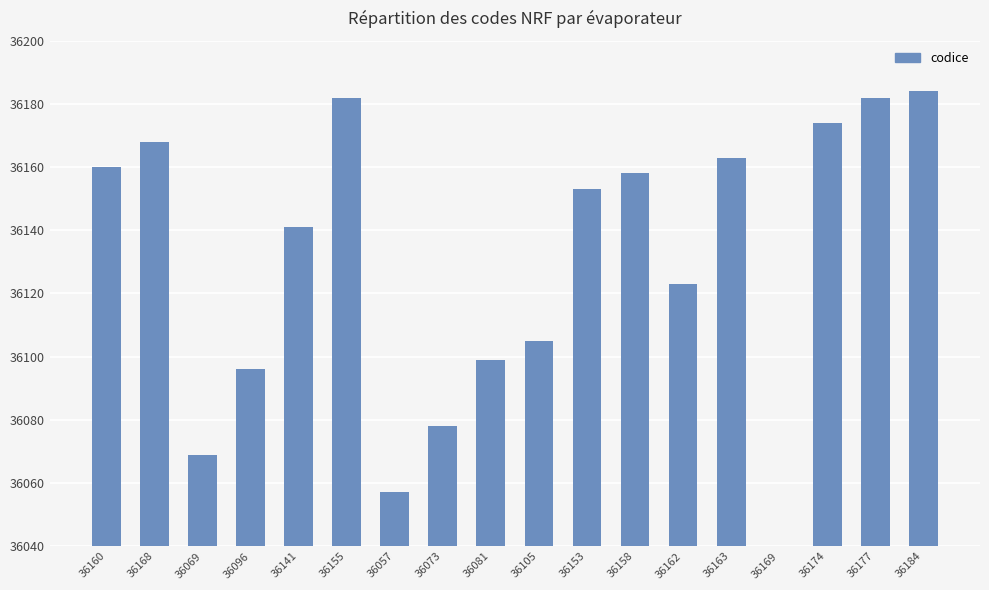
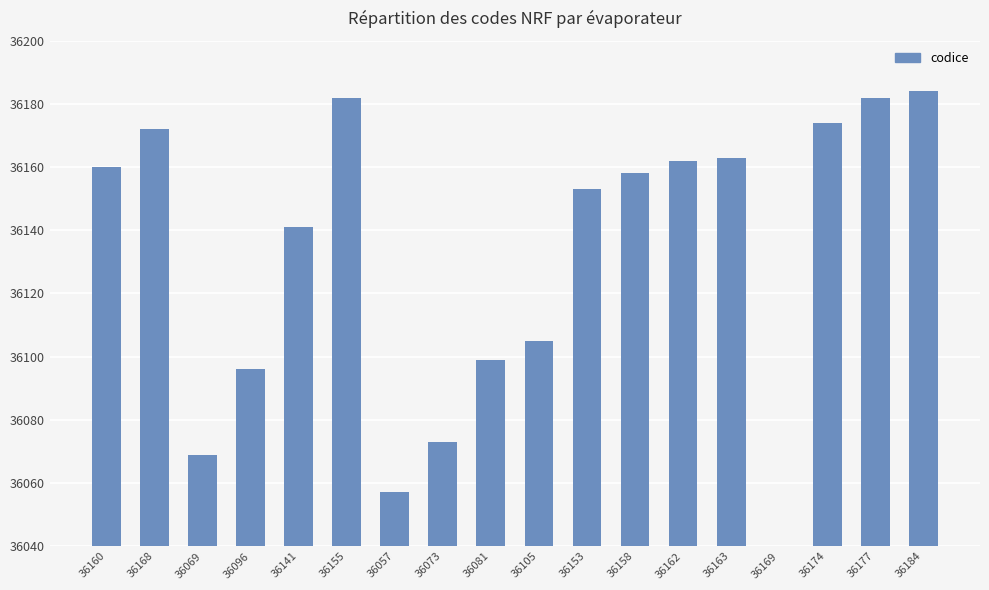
  {
    "36160": 36160,
-   "36168": 36168,
+   "36168": 36172,
    "36069": 36069,
    "36096": 36096,
    "36141": 36141,
    "36155": 36182,
    "36057": 36057,
-   "36073": 36078,
+   "36073": 36073,
    "36081": 36099,
    "36105": 36105,
    "36153": 36153,
    "36158": 36158,
-   "36162": 36123,
+   "36162": 36162,
    "36163": 36163,
    "36174": 36174,
    "36177": 36182,
    "36184": 36184
  }
